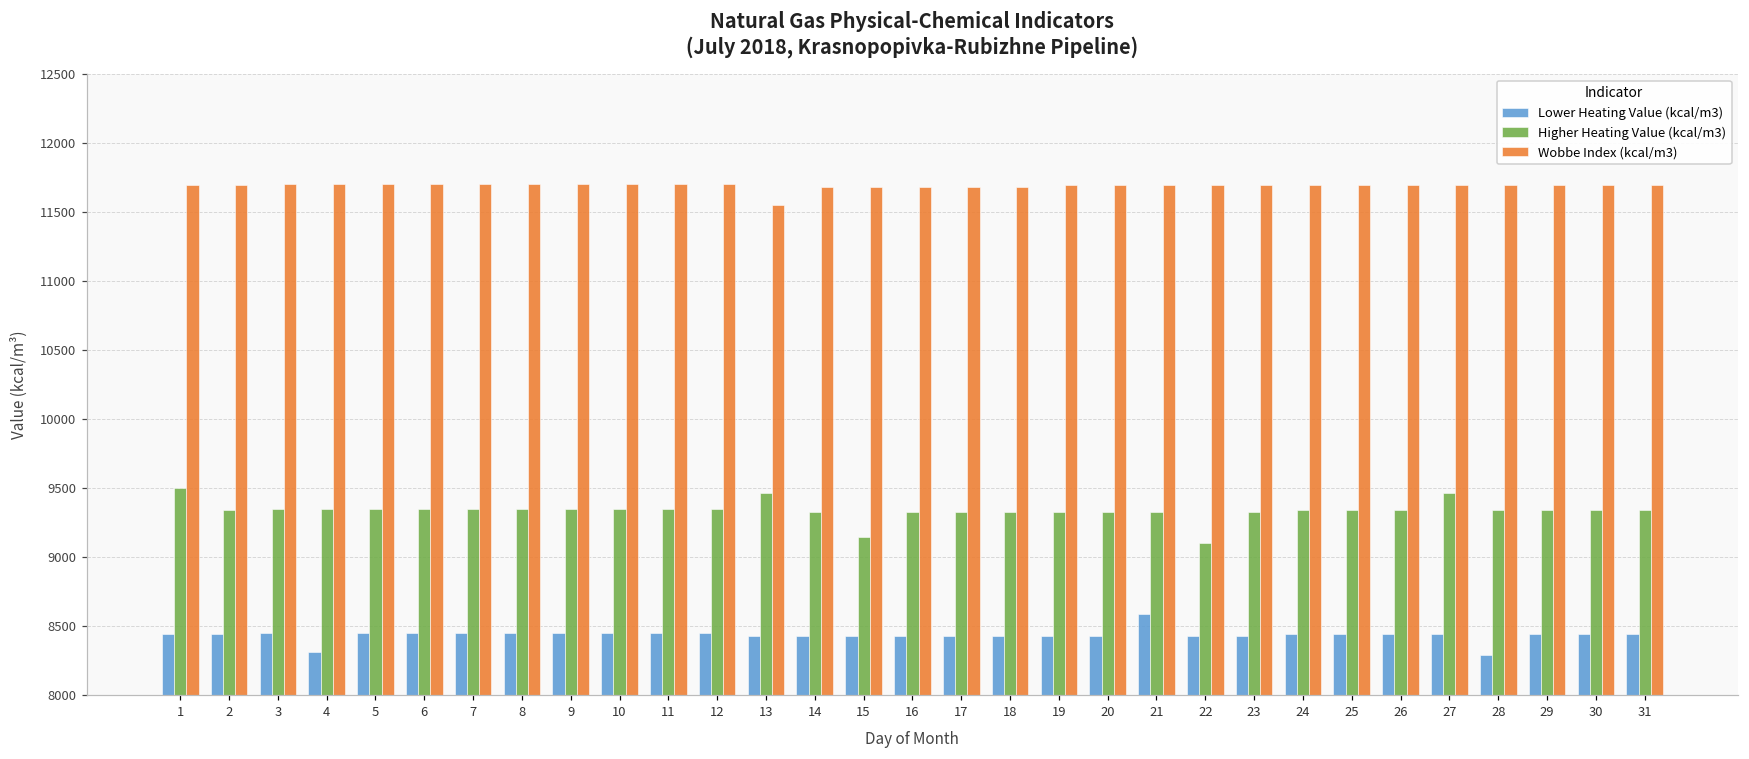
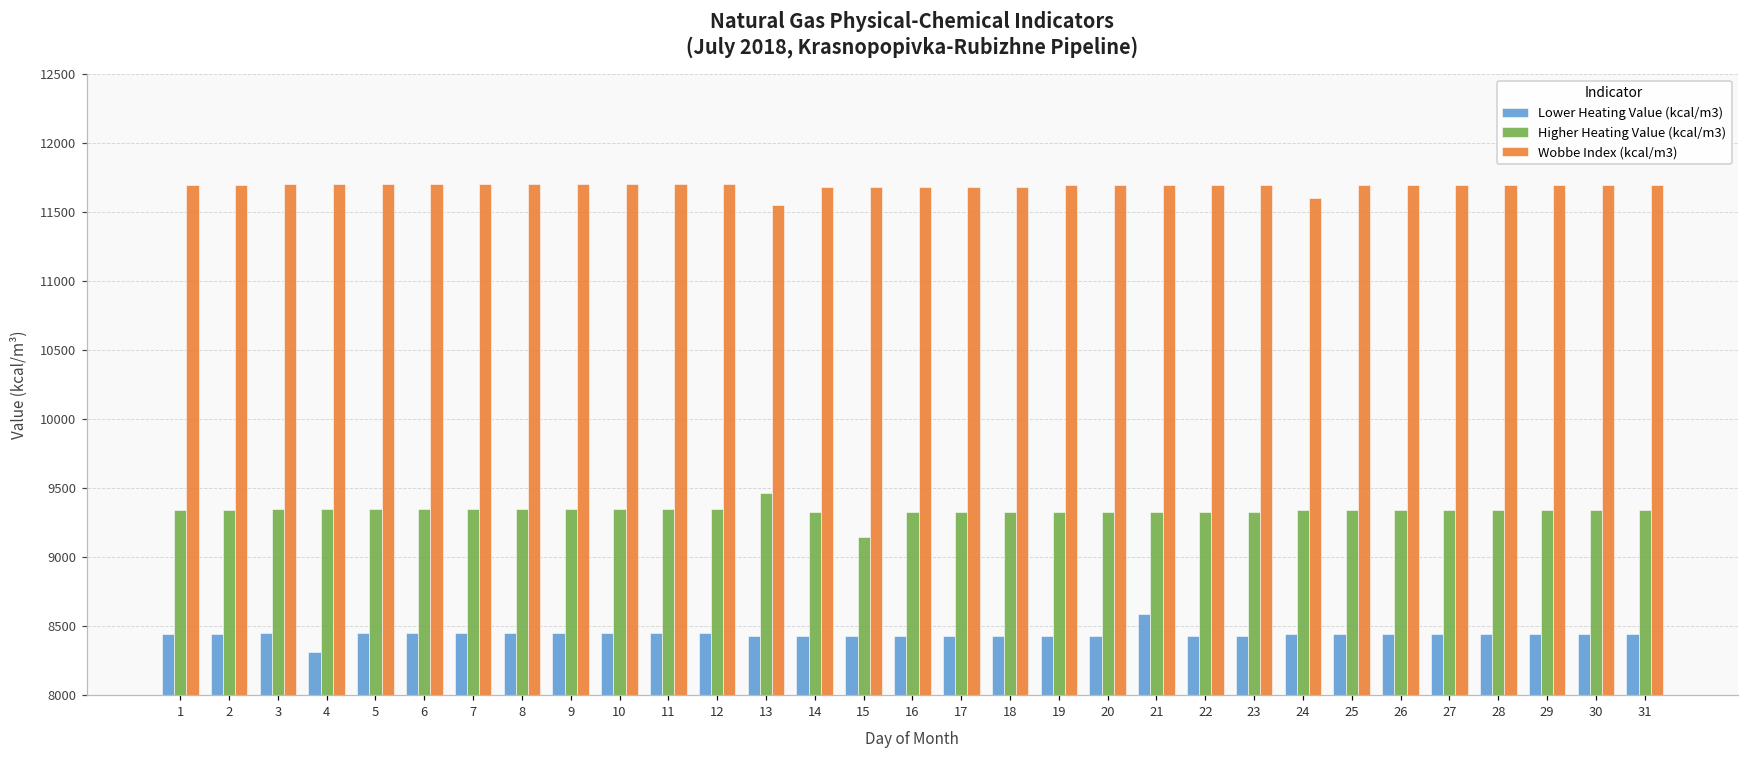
  {
    "Lower Heating Value (kcal/m3)": {
      "1": 8450,
      "2": 8450,
      "3": 8450,
      "4": 8320,
      "5": 8450,
      "6": 8450,
      "7": 8450,
      "8": 8450,
      "9": 8450,
      "10": 8450,
      "11": 8450,
      "12": 8450,
      "13": 8430,
      "14": 8430,
      "15": 8430,
      "16": 8430,
      "17": 8430,
      "18": 8430,
      "19": 8430,
      "20": 8430,
      "21": 8590,
      "22": 8430,
      "23": 8430,
      "24": 8450,
      "25": 8450,
      "26": 8450,
      "27": 8450,
-     "28": 8290,
+     "28": 8450,
      "29": 8450,
      "30": 8450,
      "31": 8450
    },
    "Higher Heating Value (kcal/m3)": {
-     "1": 9500,
+     "1": 9340,
      "2": 9340,
      "3": 9350,
      "4": 9350,
      "5": 9350,
      "6": 9350,
      "7": 9350,
      "8": 9350,
      "9": 9350,
      "10": 9350,
      "11": 9350,
      "12": 9350,
      "13": 9460,
      "14": 9330,
      "15": 9140,
      "16": 9330,
      "17": 9330,
      "18": 9330,
      "19": 9330,
      "20": 9330,
      "21": 9330,
-     "22": 9100,
+     "22": 9330,
      "23": 9330,
      "24": 9340,
      "25": 9340,
      "26": 9340,
-     "27": 9470,
+     "27": 9340,
      "28": 9340,
      "29": 9340,
      "30": 9340,
      "31": 9340
    },
    "Wobbe Index (kcal/m3)": {
      "1": 11700,
      "2": 11700,
      "3": 11710,
      "4": 11710,
      "5": 11710,
      "6": 11710,
      "7": 11710,
      "8": 11710,
      "9": 11710,
      "10": 11710,
      "11": 11710,
      "12": 11710,
      "13": 11550,
      "14": 11690,
      "15": 11690,
      "16": 11690,
      "17": 11690,
      "18": 11690,
      "19": 11700,
      "20": 11700,
      "21": 11700,
      "22": 11700,
      "23": 11700,
-     "24": 11700,
+     "24": 11610,
      "25": 11700,
      "26": 11700,
      "27": 11700,
      "28": 11700,
      "29": 11700,
      "30": 11700,
      "31": 11700
    }
  }
